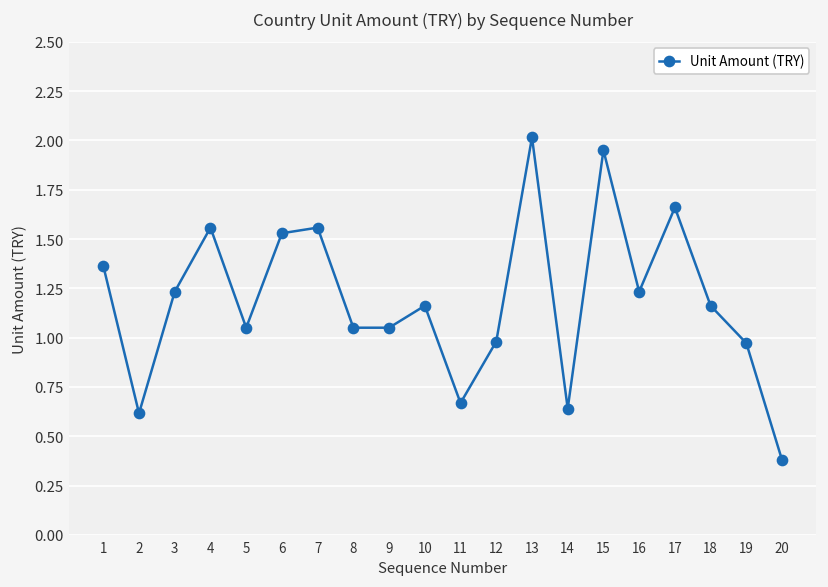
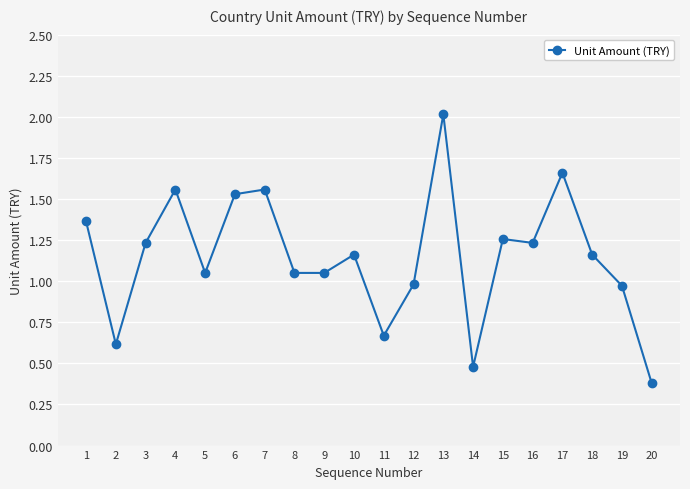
  {
    "1": 1.36,
    "2": 0.62,
    "3": 1.23,
    "4": 1.56,
    "5": 1.05,
    "6": 1.53,
    "7": 1.56,
    "8": 1.05,
    "9": 1.05,
    "10": 1.16,
    "11": 0.67,
    "12": 0.98,
    "13": 2.02,
-   "14": 0.64,
-   "15": 1.95,
+   "14": 0.48,
+   "15": 1.26,
    "16": 1.23,
    "17": 1.66,
    "18": 1.16,
    "19": 0.97,
    "20": 0.38
  }
